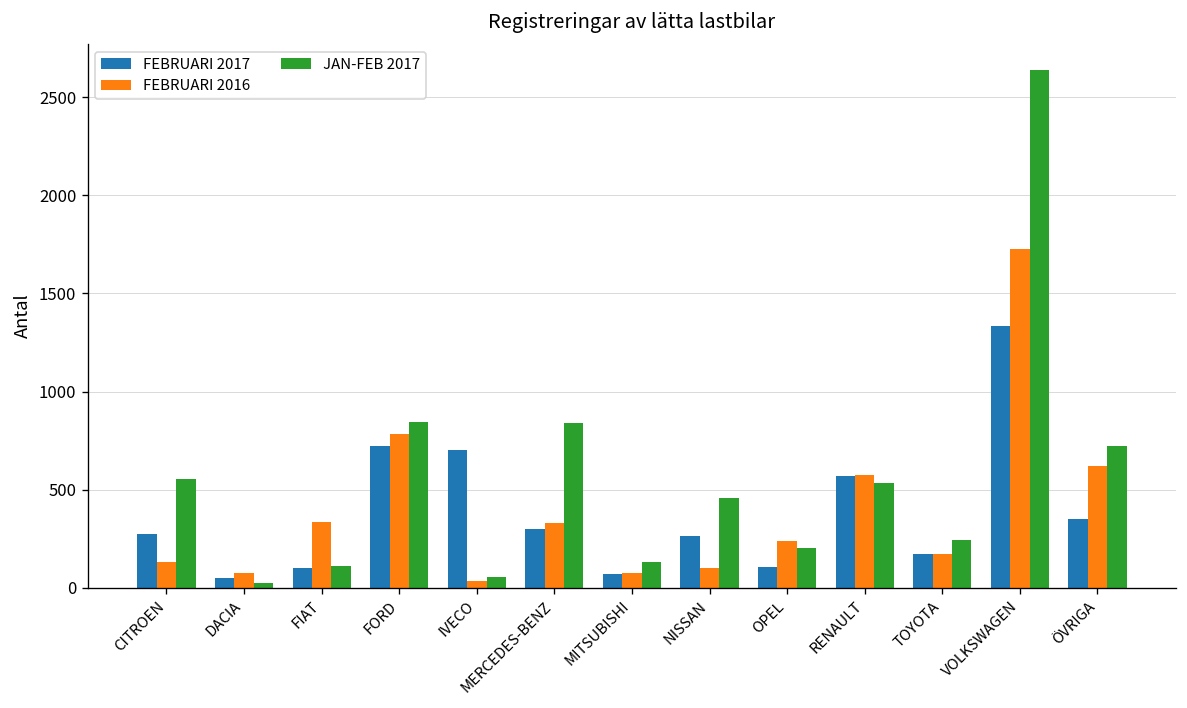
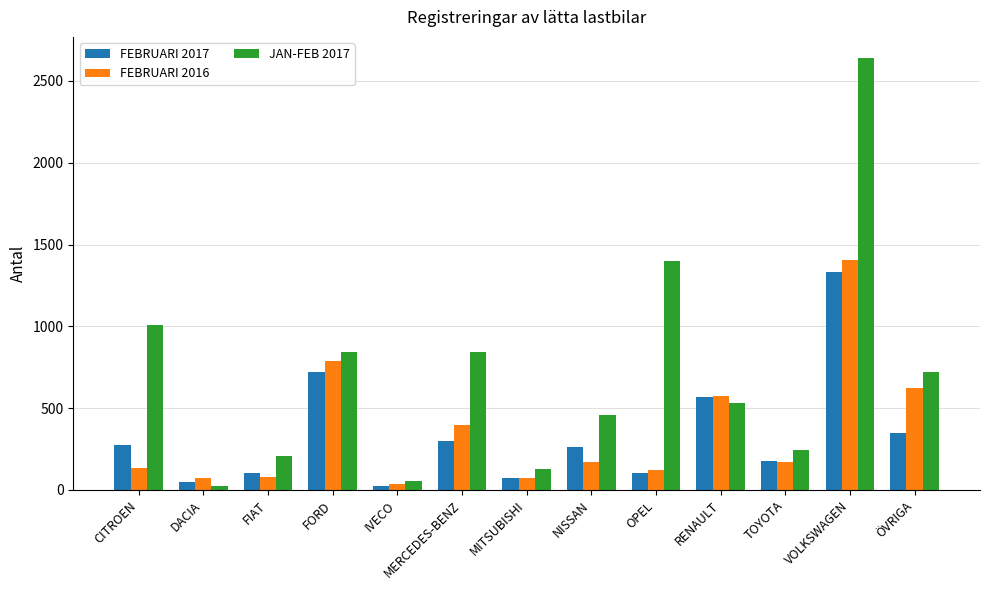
  {
    "FEBRUARI 2017": {
      "CITROEN": 280,
      "DACIA": 50,
      "FIAT": 100,
      "FORD": 720,
-     "IVECO": 700,
+     "IVECO": 30,
      "MERCEDES-BENZ": 300,
      "MITSUBISHI": 70,
      "NISSAN": 260,
      "OPEL": 110,
      "RENAULT": 570,
      "TOYOTA": 170,
      "VOLKSWAGEN": 1330,
      "ÖVRIGA": 350
    },
    "FEBRUARI 2016": {
      "CITROEN": 130,
      "DACIA": 80,
-     "FIAT": 340,
+     "FIAT": 80,
      "FORD": 790,
      "IVECO": 40,
-     "MERCEDES-BENZ": 330,
+     "MERCEDES-BENZ": 400,
      "MITSUBISHI": 70,
-     "NISSAN": 100,
-     "OPEL": 240,
+     "NISSAN": 170,
+     "OPEL": 120,
      "RENAULT": 570,
      "TOYOTA": 170,
-     "VOLKSWAGEN": 1730,
+     "VOLKSWAGEN": 1410,
      "ÖVRIGA": 620
    },
    "JAN-FEB 2017": {
-     "CITROEN": 550,
+     "CITROEN": 1010,
      "DACIA": 30,
-     "FIAT": 110,
+     "FIAT": 210,
      "FORD": 850,
      "IVECO": 60,
      "MERCEDES-BENZ": 840,
      "MITSUBISHI": 130,
      "NISSAN": 460,
-     "OPEL": 210,
+     "OPEL": 1400,
      "RENAULT": 530,
      "TOYOTA": 240,
      "VOLKSWAGEN": 2640,
      "ÖVRIGA": 720
    }
  }
